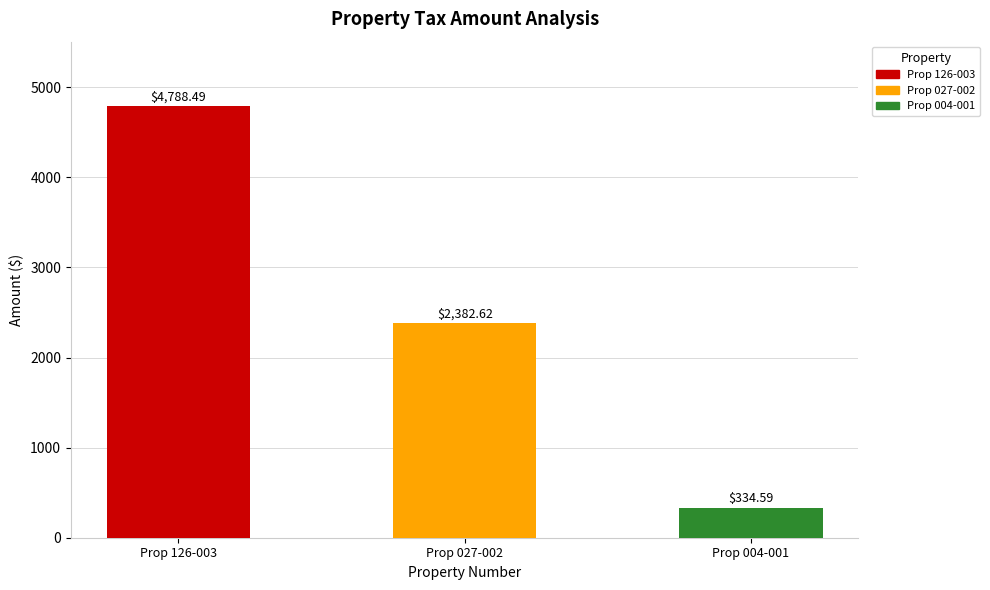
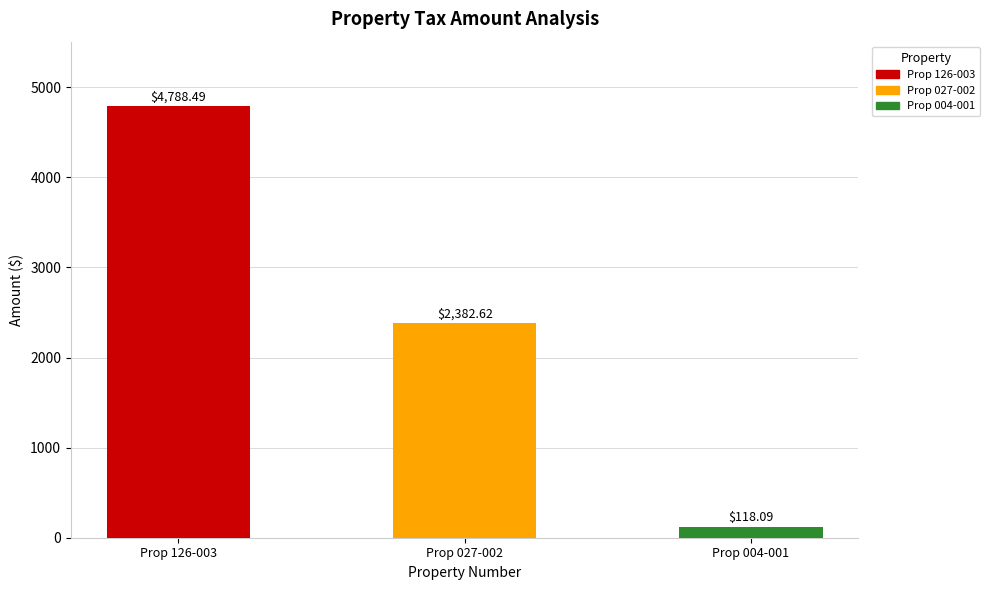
  {
    "Prop 126-003": "$4,788.49",
    "Prop 027-002": "$2,382.62",
-   "Prop 004-001": "$334.59"
+   "Prop 004-001": "$118.09"
  }
